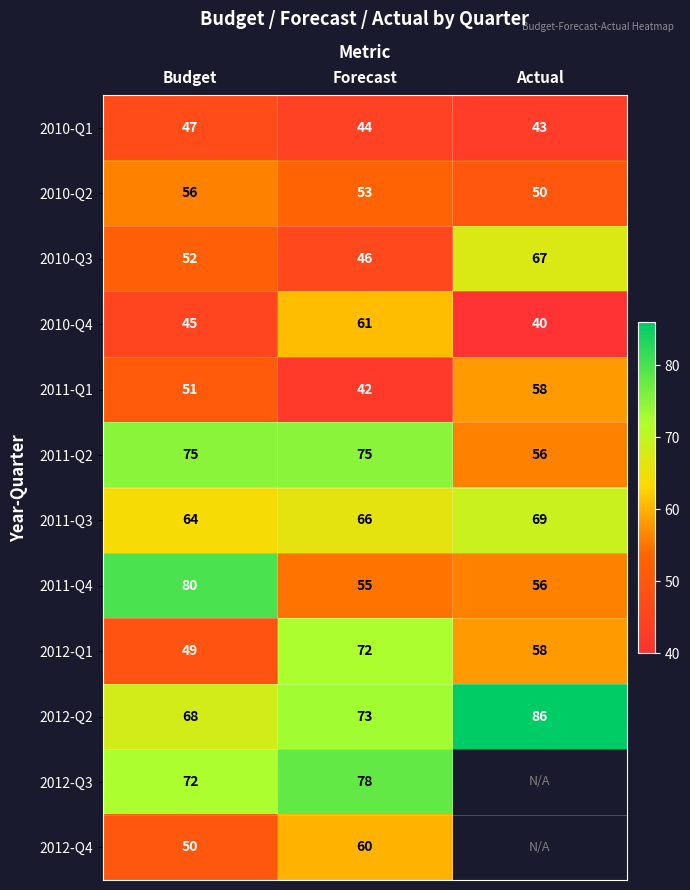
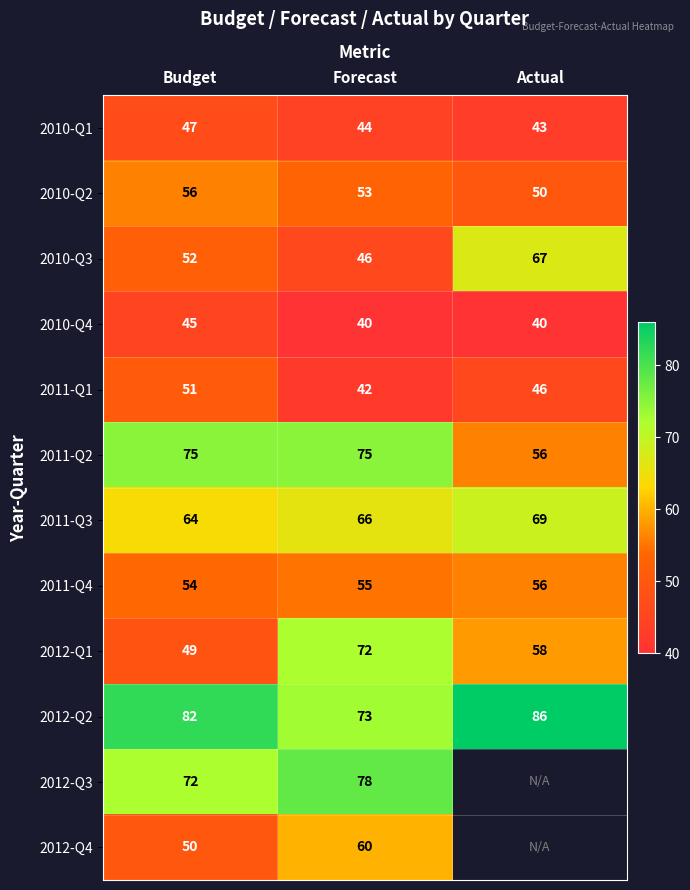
  {
    "2010-Q1": {
      "Budget": 47,
      "Forecast": 44,
      "Actual": 43
    },
    "2010-Q2": {
      "Budget": 56,
      "Forecast": 53,
      "Actual": 50
    },
    "2010-Q3": {
      "Budget": 52,
      "Forecast": 46,
      "Actual": 67
    },
    "2010-Q4": {
      "Budget": 45,
-     "Forecast": 61,
+     "Forecast": 40,
      "Actual": 40
    },
    "2011-Q1": {
      "Budget": 51,
      "Forecast": 42,
-     "Actual": 58
+     "Actual": 46
    },
    "2011-Q2": {
      "Budget": 75,
      "Forecast": 75,
      "Actual": 56
    },
    "2011-Q3": {
      "Budget": 64,
      "Forecast": 66,
      "Actual": 69
    },
    "2011-Q4": {
-     "Budget": 80,
+     "Budget": 54,
      "Forecast": 55,
      "Actual": 56
    },
    "2012-Q1": {
      "Budget": 49,
      "Forecast": 72,
      "Actual": 58
    },
    "2012-Q2": {
-     "Budget": 68,
+     "Budget": 82,
      "Forecast": 73,
      "Actual": 86
    },
    "2012-Q3": {
      "Budget": 72,
      "Forecast": 78
    },
    "2012-Q4": {
      "Budget": 50,
      "Forecast": 60
    }
  }
